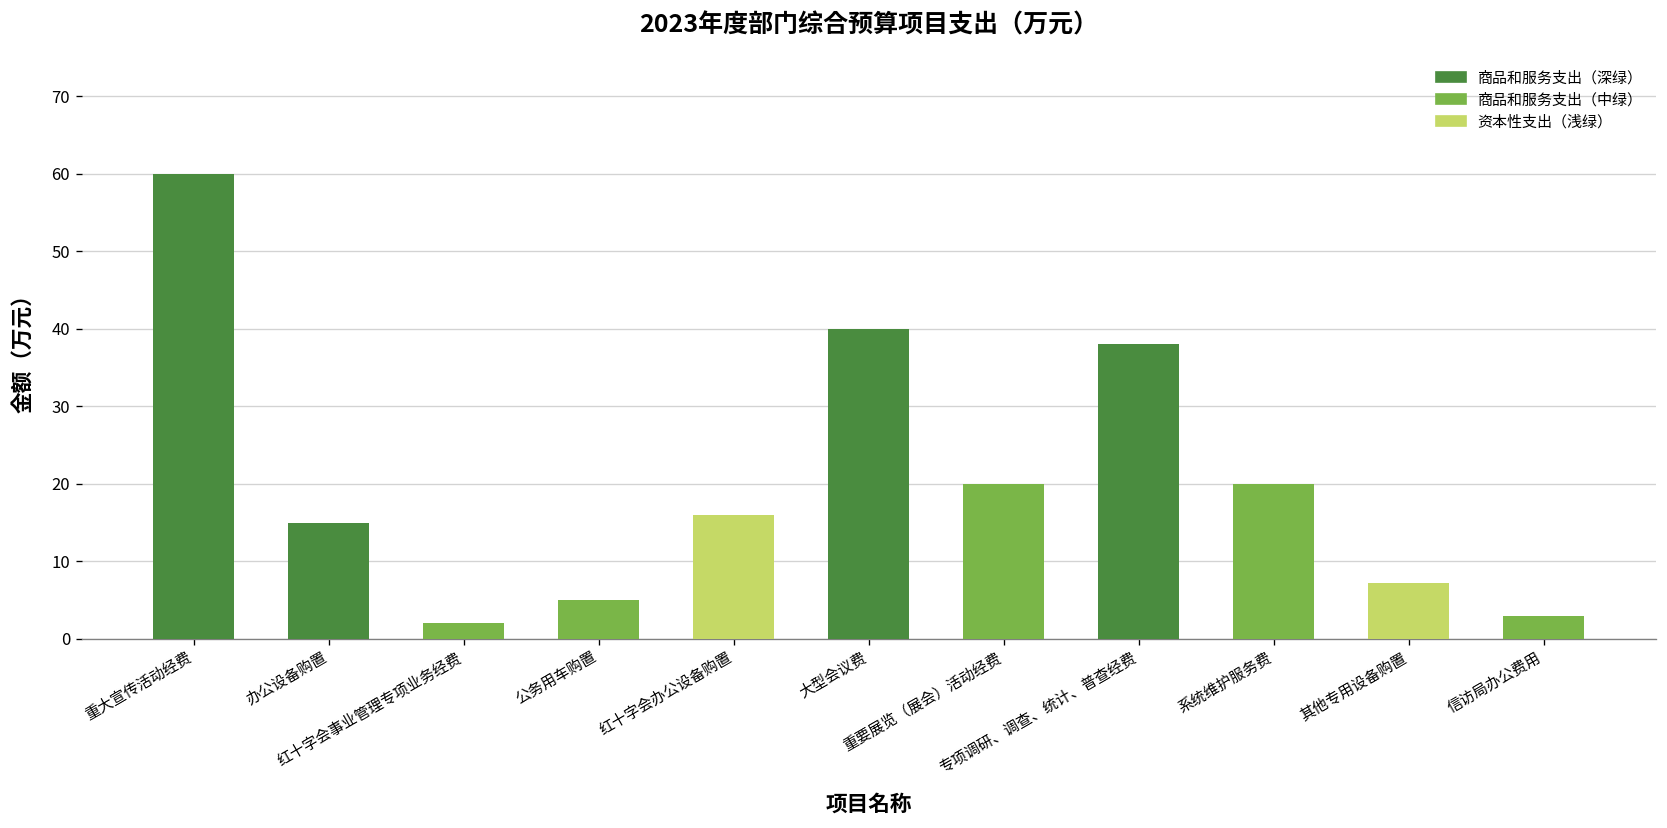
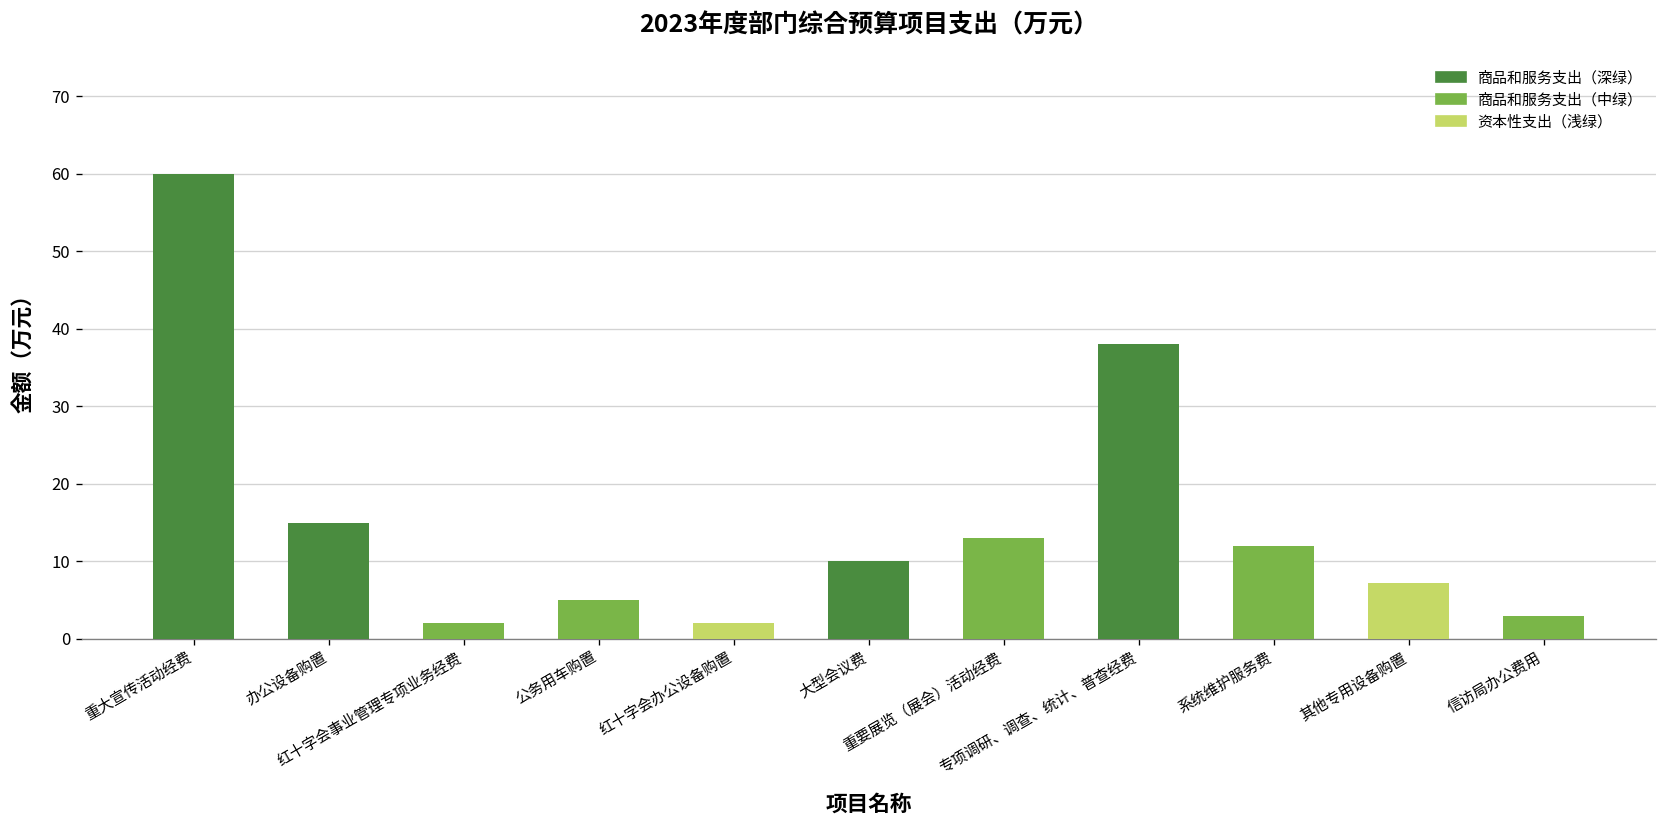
  {
    "重大宣传活动经费": 60,
    "办公设备购置": 15,
    "红十字会事业管理专项业务经费": 2,
    "公务用车购置": 5,
-   "红十字会办公设备购置": 16,
-   "大型会议费": 40,
-   "重要展览（展会）活动经费": 20,
+   "红十字会办公设备购置": 2,
+   "大型会议费": 10,
+   "重要展览（展会）活动经费": 13,
    "专项调研、调查、统计、普查经费": 38,
-   "系统维护服务费": 20,
+   "系统维护服务费": 12,
    "其他专用设备购置": 7,
    "信访局办公费用": 3
  }
